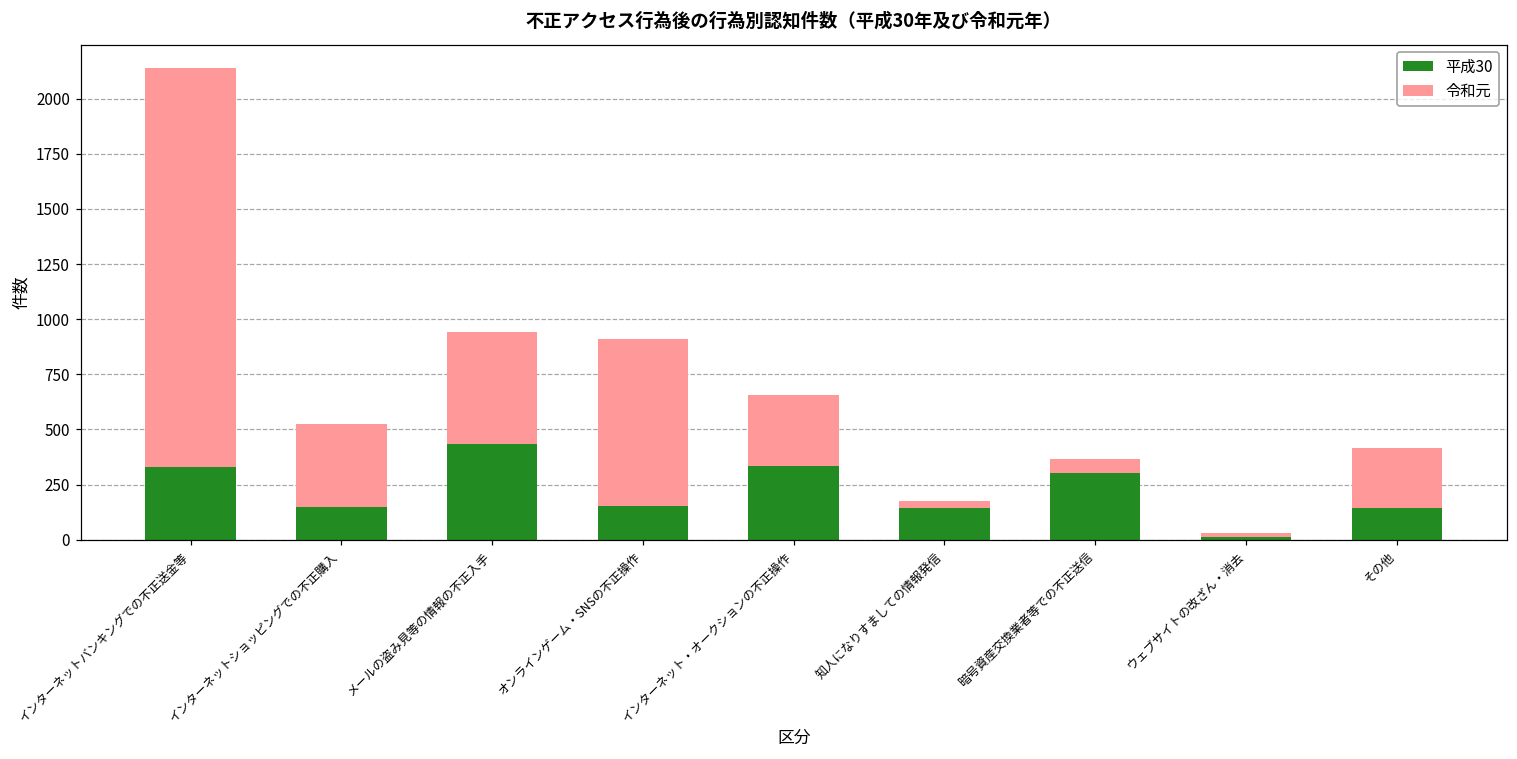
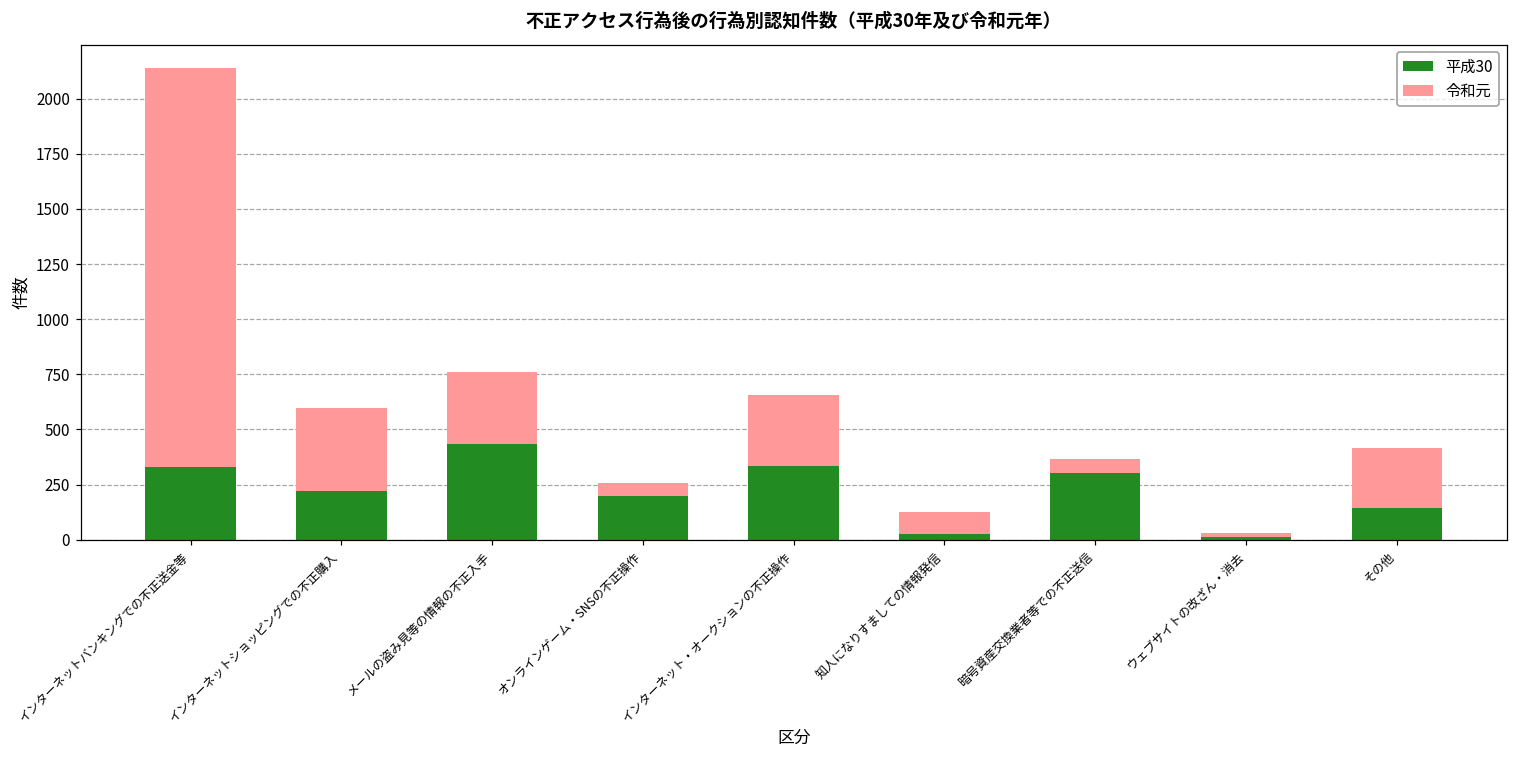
  {
    "平成30": {
      "インターネットバンキングでの不正送金等": 330,
-     "インターネットショッピングでの不正購入": 150,
+     "インターネットショッピングでの不正購入": 220,
      "メールの盗み見等の情報の不正入手": 430,
-     "オンラインゲーム・SNSの不正操作": 150,
+     "オンラインゲーム・SNSの不正操作": 200,
      "インターネット・オークションの不正操作": 340,
-     "知人になりすましての情報発信": 140,
+     "知人になりすましての情報発信": 20,
      "暗号資産交換業者等での不正送信": 300,
      "ウェブサイトの改ざん・消去": 10,
      "その他": 150
    },
    "令和元": {
      "インターネットバンキングでの不正送金等": 1810,
      "インターネットショッピングでの不正購入": 380,
-     "メールの盗み見等の情報の不正入手": 510,
-     "オンラインゲーム・SNSの不正操作": 760,
+     "メールの盗み見等の情報の不正入手": 330,
+     "オンラインゲーム・SNSの不正操作": 60,
      "インターネット・オークションの不正操作": 320,
-     "知人になりすましての情報発信": 30,
+     "知人になりすましての情報発信": 100,
      "暗号資産交換業者等での不正送信": 70,
      "ウェブサイトの改ざん・消去": 20,
      "その他": 270
    }
  }
